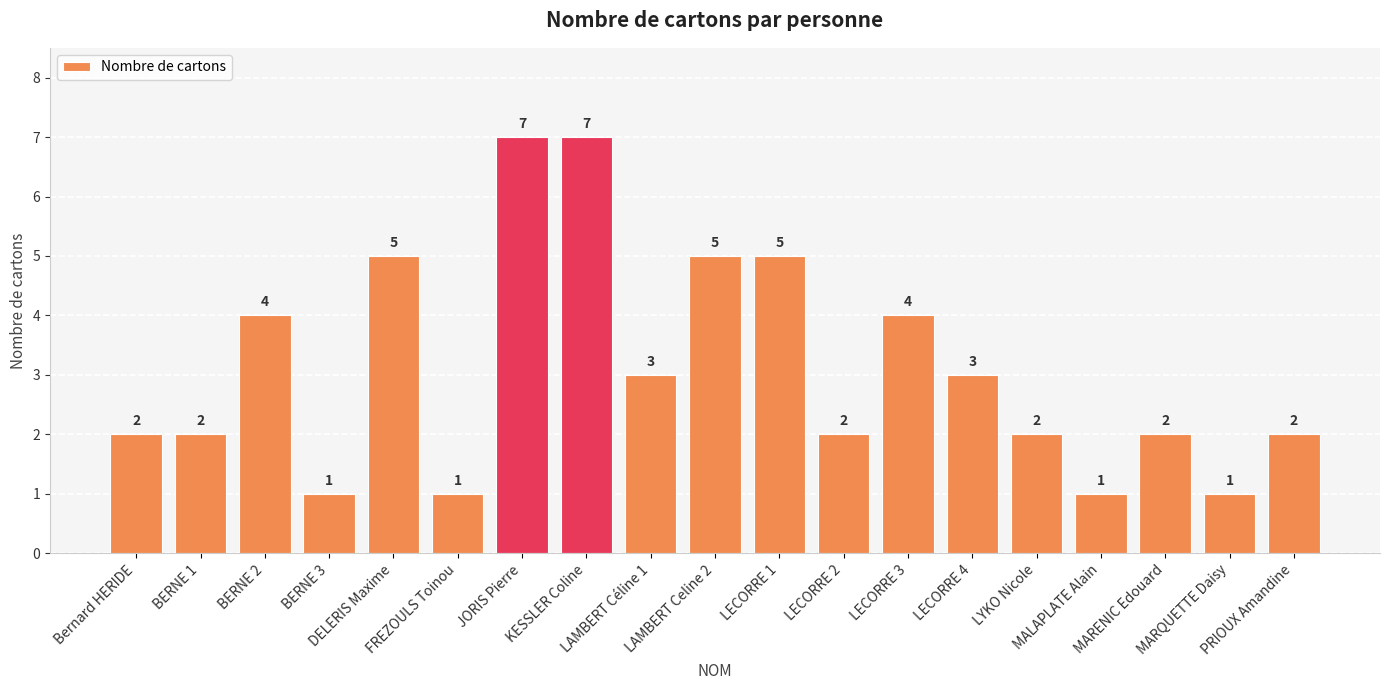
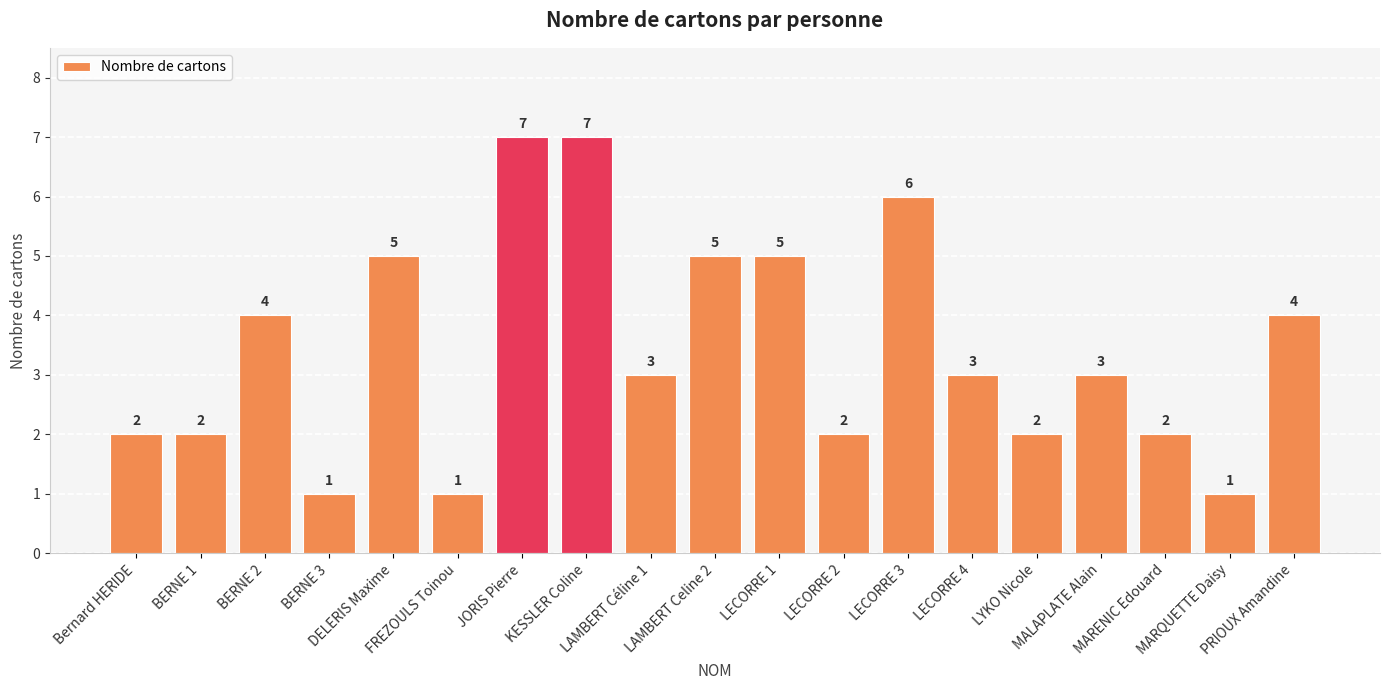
  {
    "Bernard HERIDE": 2,
    "BERNE 1": 2,
    "BERNE 2": 4,
    "BERNE 3": 1,
    "DELERIS Maxime": 5,
    "FREZOULS Toinou": 1,
    "JORIS Pierre": 7,
    "KESSLER Coline": 7,
    "LAMBERT Céline 1": 3,
    "LAMBERT Celine 2": 5,
    "LECORRE 1": 5,
    "LECORRE 2": 2,
-   "LECORRE 3": 4,
+   "LECORRE 3": 6,
    "LECORRE 4": 3,
    "LYKO Nicole": 2,
-   "MALAPLATE Alain": 1,
+   "MALAPLATE Alain": 3,
    "MARENIC Edouard": 2,
    "MARQUETTE Daisy": 1,
-   "PRIOUX Amandine": 2
+   "PRIOUX Amandine": 4
  }
